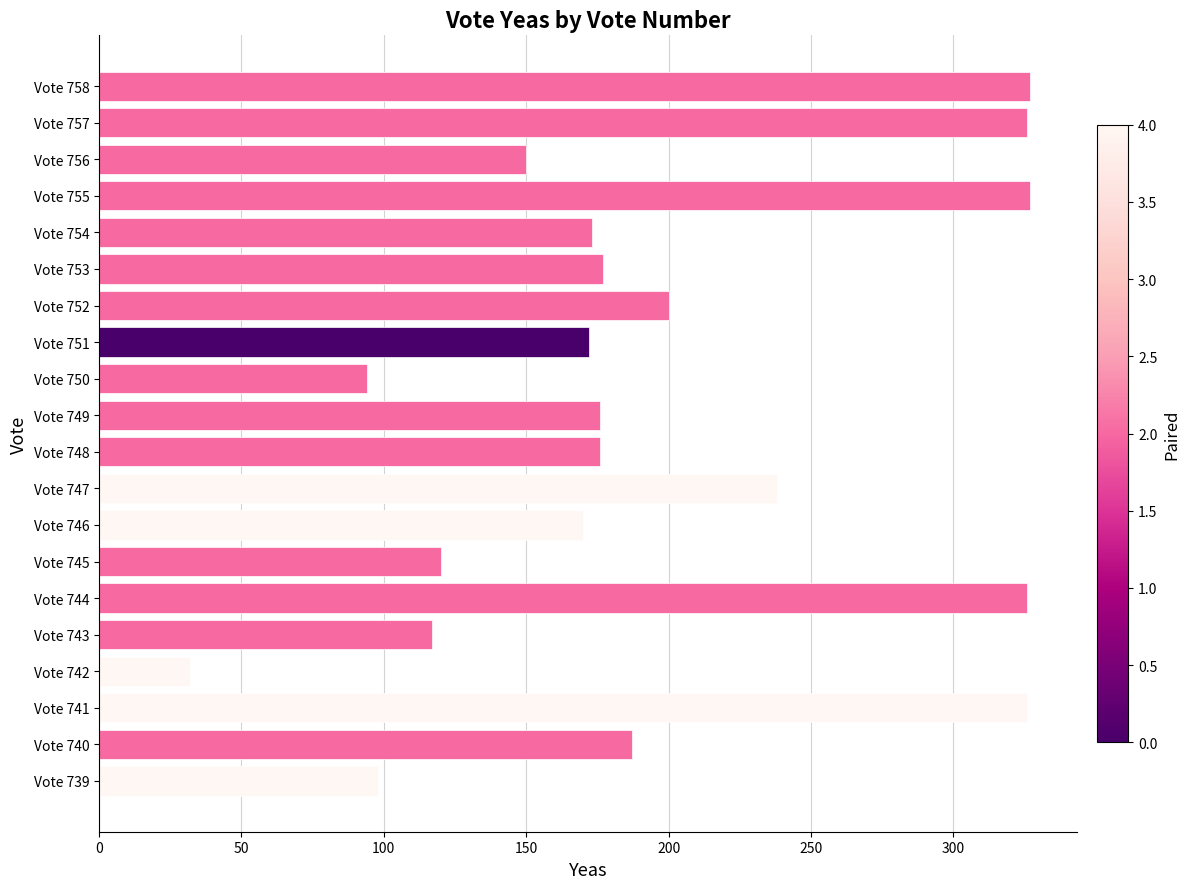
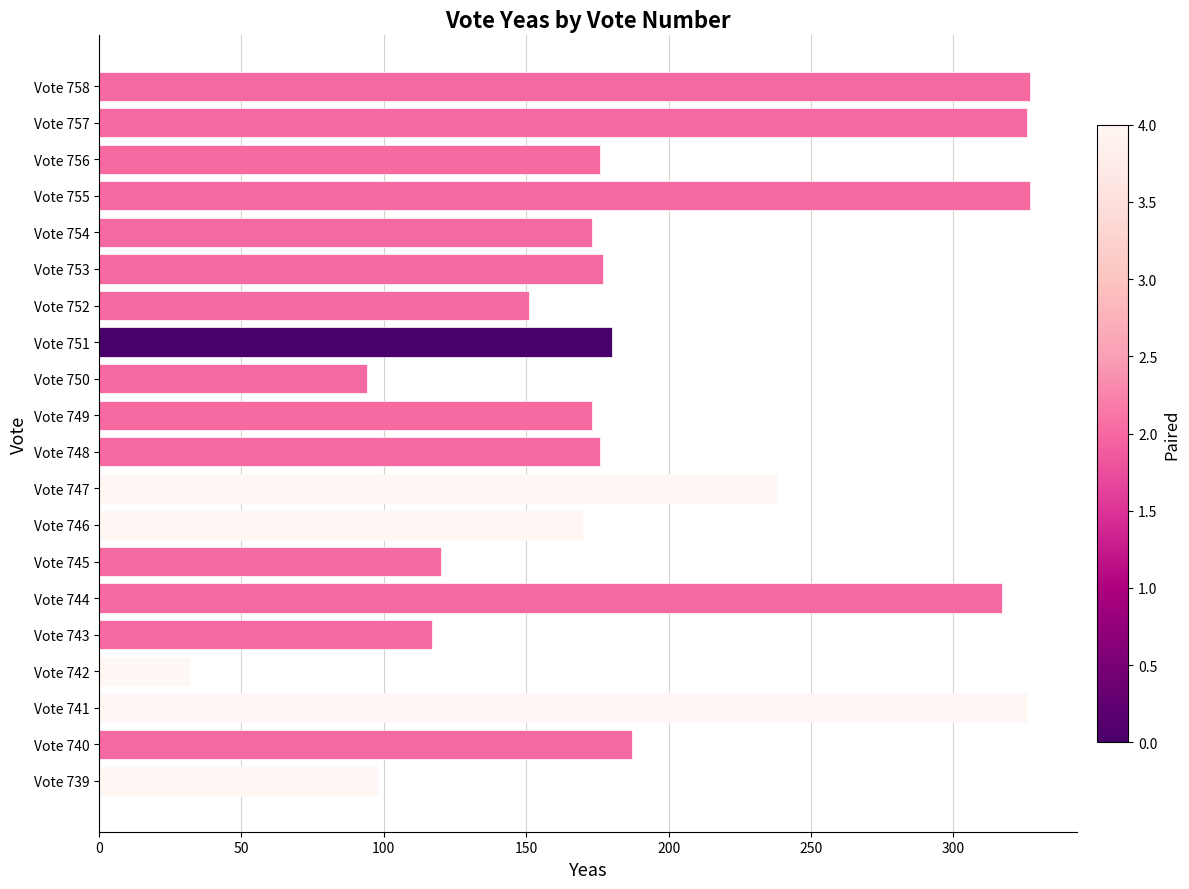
  {
    "Vote 758": 327,
    "Vote 757": 326,
-   "Vote 756": 150,
+   "Vote 756": 176,
    "Vote 755": 327,
    "Vote 754": 173,
    "Vote 753": 177,
-   "Vote 752": 200,
-   "Vote 751": 172,
+   "Vote 752": 151,
+   "Vote 751": 180,
    "Vote 750": 94,
-   "Vote 749": 176,
+   "Vote 749": 173,
    "Vote 748": 176,
    "Vote 747": 238,
    "Vote 746": 170,
    "Vote 745": 120,
-   "Vote 744": 326,
+   "Vote 744": 317,
    "Vote 743": 117,
    "Vote 742": 32,
    "Vote 741": 326,
    "Vote 740": 187,
    "Vote 739": 98
  }
